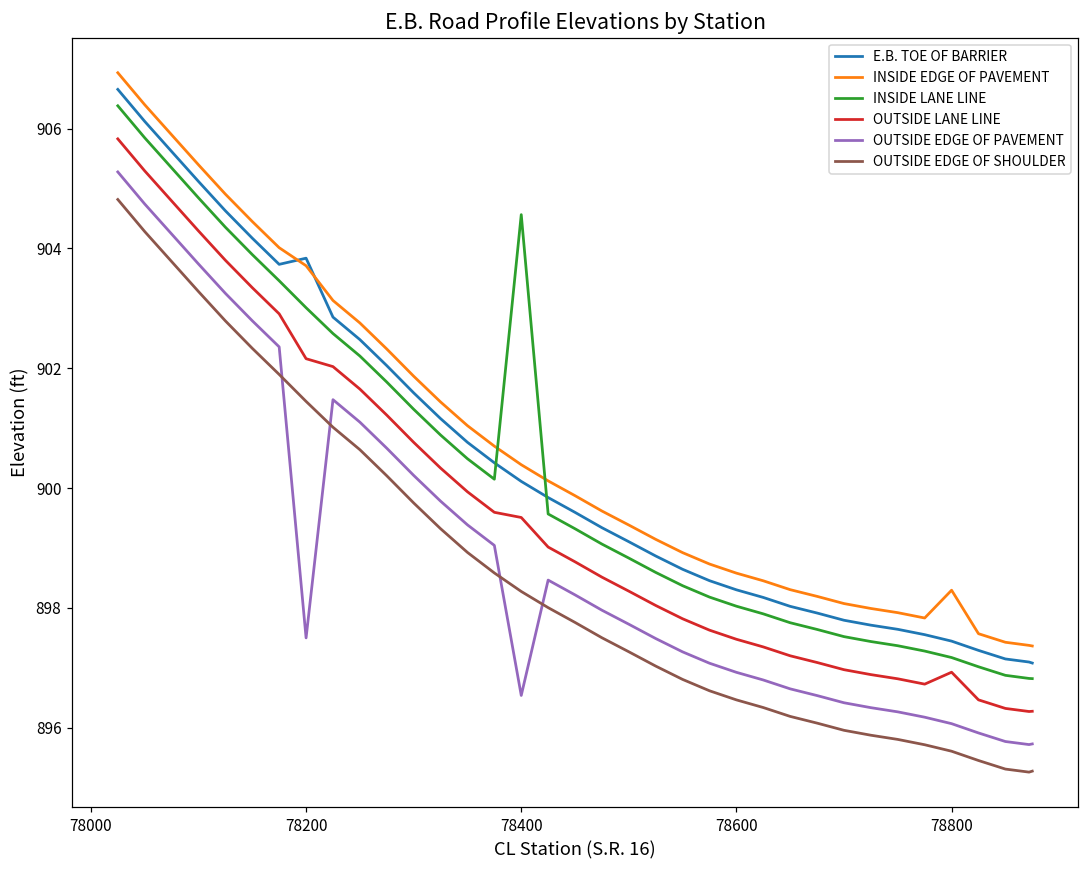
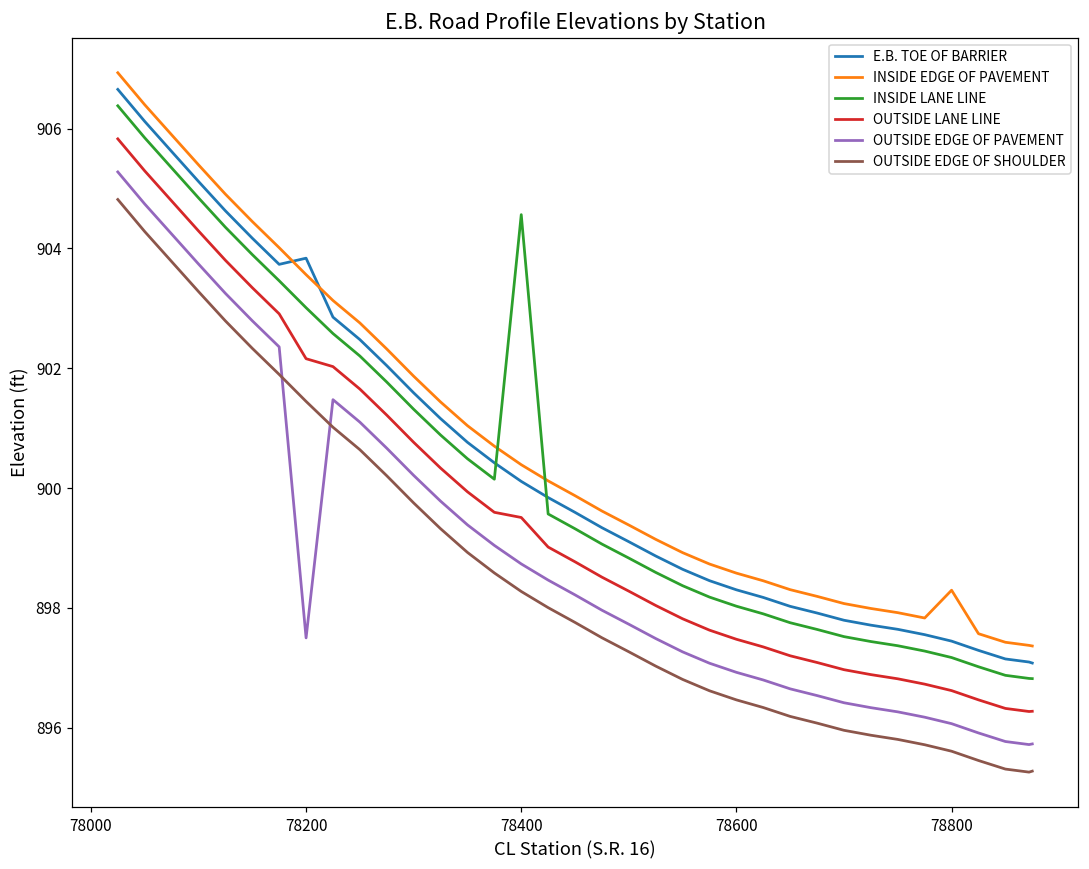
  {
    "E.B. TOE OF BARRIER": {
      "78200": 903.8,
      "78400": 900.1,
      "78600": 898.3,
      "78800": 897.4
    },
    "INSIDE EDGE OF PAVEMENT": {
-     "78200": 903.7,
+     "78200": 903.6,
      "78400": 900.4,
      "78600": 898.6,
      "78800": 898.3
    },
    "INSIDE LANE LINE": {
      "78200": 903.0,
      "78400": 904.6,
      "78600": 898.0,
      "78800": 897.2
    },
    "OUTSIDE LANE LINE": {
      "78200": 902.2,
      "78400": 899.5,
      "78600": 897.5,
-     "78800": 896.9
+     "78800": 896.6
    },
    "OUTSIDE EDGE OF PAVEMENT": {
      "78200": 897.5,
-     "78400": 896.5,
+     "78400": 898.7,
      "78600": 896.9,
      "78800": 896.1
    },
    "OUTSIDE EDGE OF SHOULDER": {
      "78200": 901.4,
      "78400": 898.3,
      "78600": 896.5,
      "78800": 895.6
    }
  }
